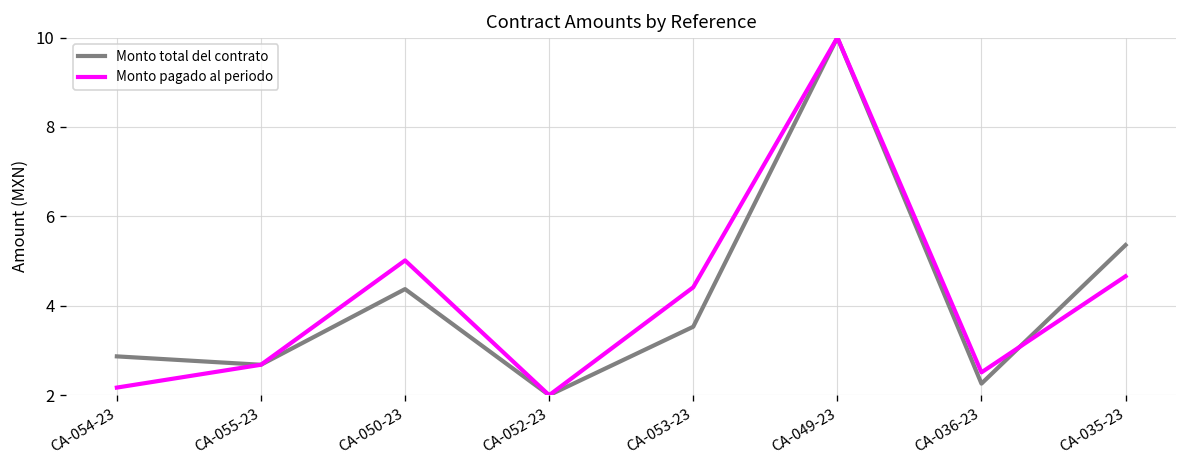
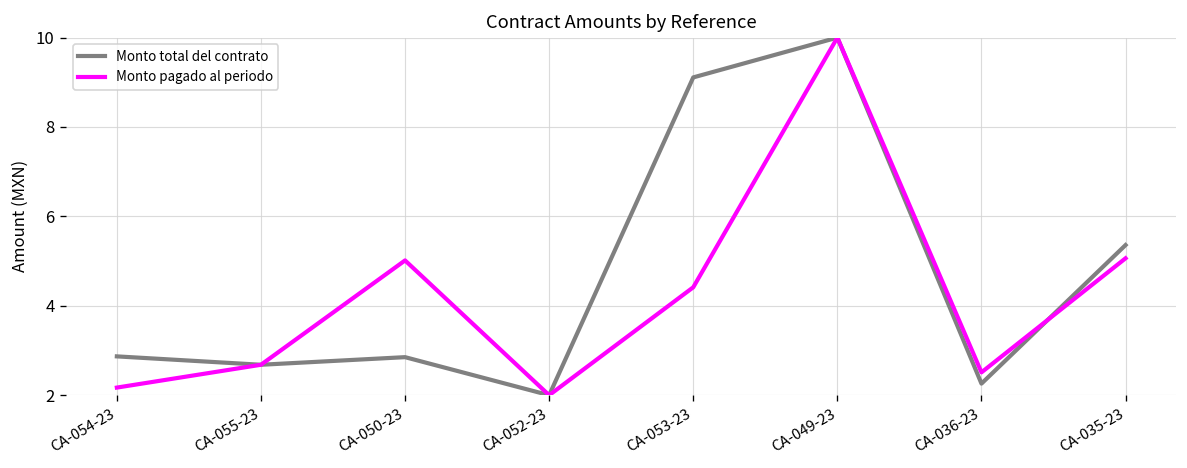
  {
    "Monto total del contrato": {
      "CA-054-23": 2.9,
-     "CA-050-23": 4.4,
-     "CA-053-23": 3.5,
+     "CA-050-23": 2.9,
+     "CA-053-23": 9.1,
      "CA-036-23": 2.3,
      "CA-035-23": 5.4
    },
    "Monto pagado al periodo": {
      "CA-054-23": 2.2,
      "CA-050-23": 5.0,
      "CA-053-23": 4.4,
      "CA-036-23": 2.5,
-     "CA-035-23": 4.7
+     "CA-035-23": 5.1
    }
  }
